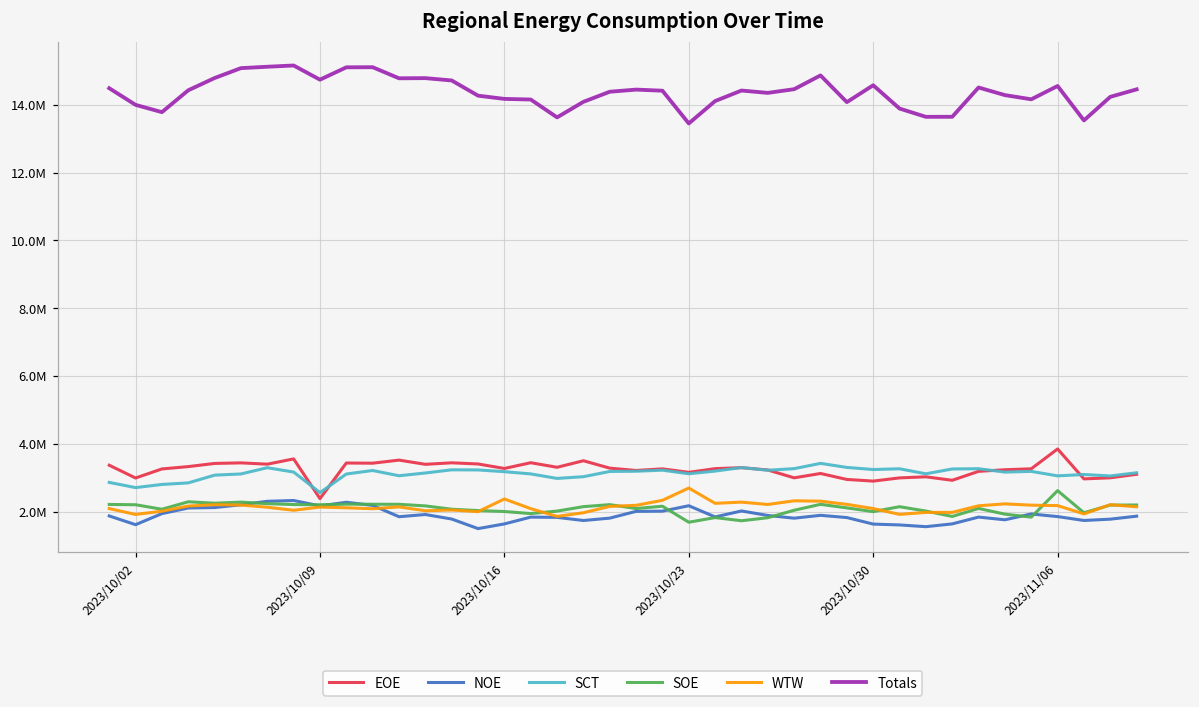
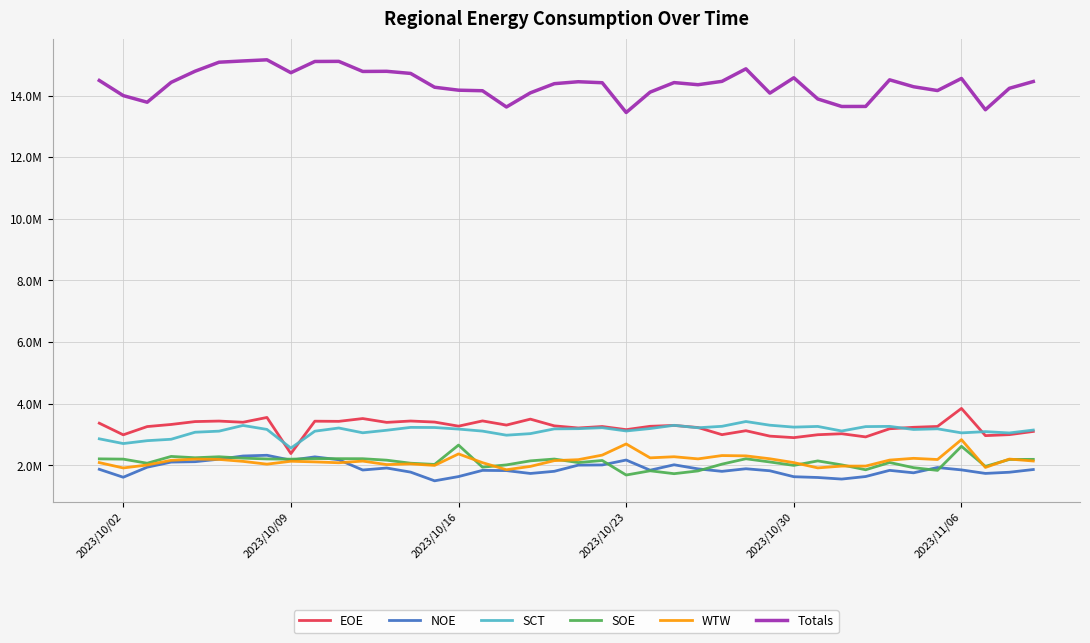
  {
    "EOE": {
      "2023/10/02": 3000000,
      "2023/10/09": 2400000,
      "2023/10/16": 3300000,
      "2023/10/30": 2900000,
      "2023/11/06": 3800000
    },
    "NOE": {
      "2023/10/02": 1600000,
      "2023/10/16": 1600000,
      "2023/10/23": 2200000,
      "2023/10/30": 1600000,
      "2023/11/06": 1900000
    },
    "SCT": {
      "2023/10/02": 2700000,
      "2023/10/09": 2600000,
      "2023/10/16": 3200000,
      "2023/10/30": 3200000,
      "2023/11/06": 3100000
    },
    "SOE": {
      "2023/10/02": 2200000,
-     "2023/10/16": 2000000,
+     "2023/10/16": 2700000,
      "2023/10/23": 1700000,
      "2023/10/30": 2000000,
      "2023/11/06": 2600000
    },
    "WTW": {
      "2023/10/02": 1900000,
      "2023/10/16": 2400000,
      "2023/10/23": 2700000,
      "2023/10/30": 2100000,
-     "2023/11/06": 2200000
+     "2023/11/06": 2800000
    },
    "Totals": {
      "2023/10/02": 14000000,
      "2023/10/09": 14700000,
      "2023/10/16": 14200000,
      "2023/10/23": 13400000,
      "2023/10/30": 14600000,
      "2023/11/06": 14600000
    }
  }
